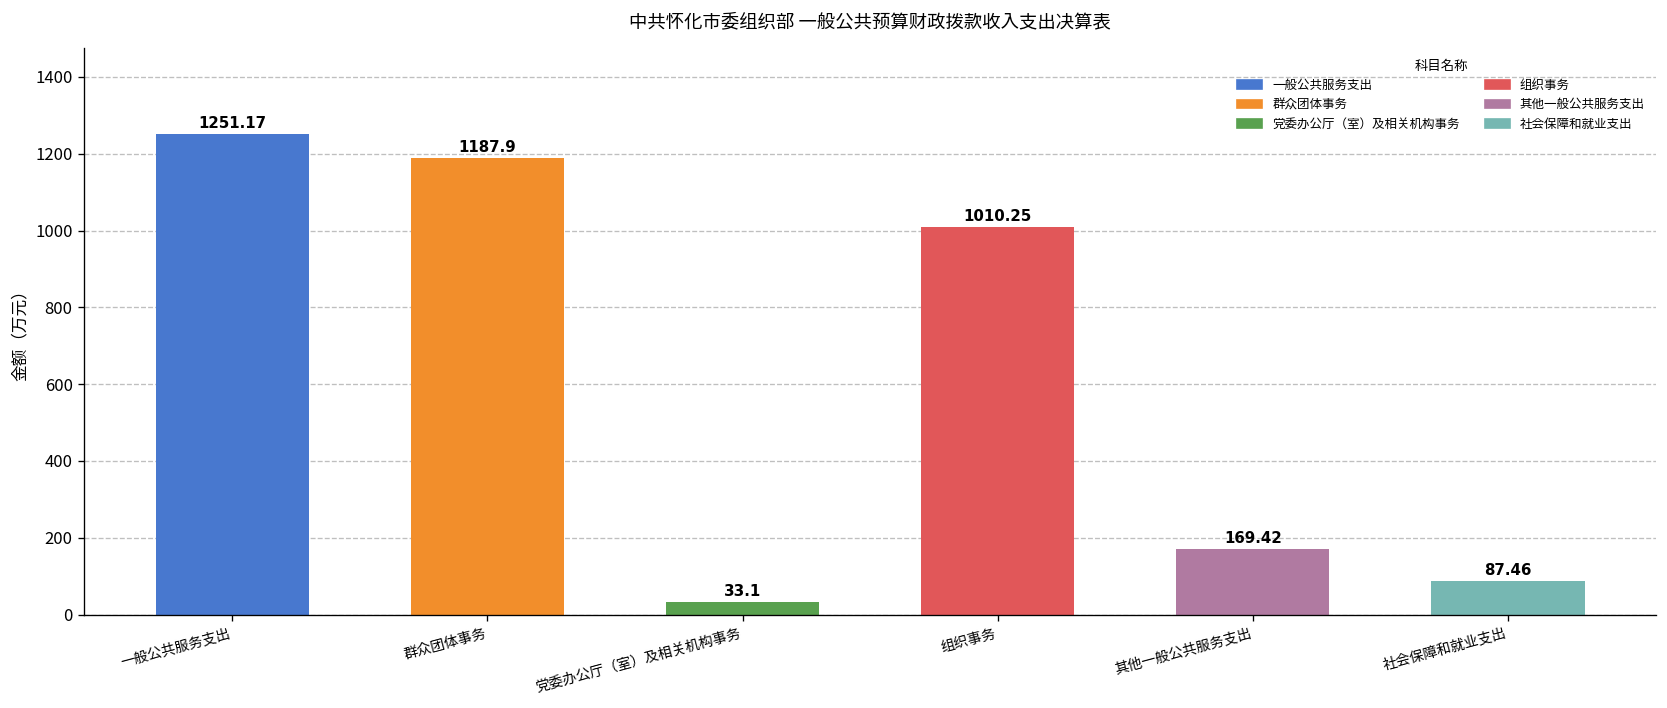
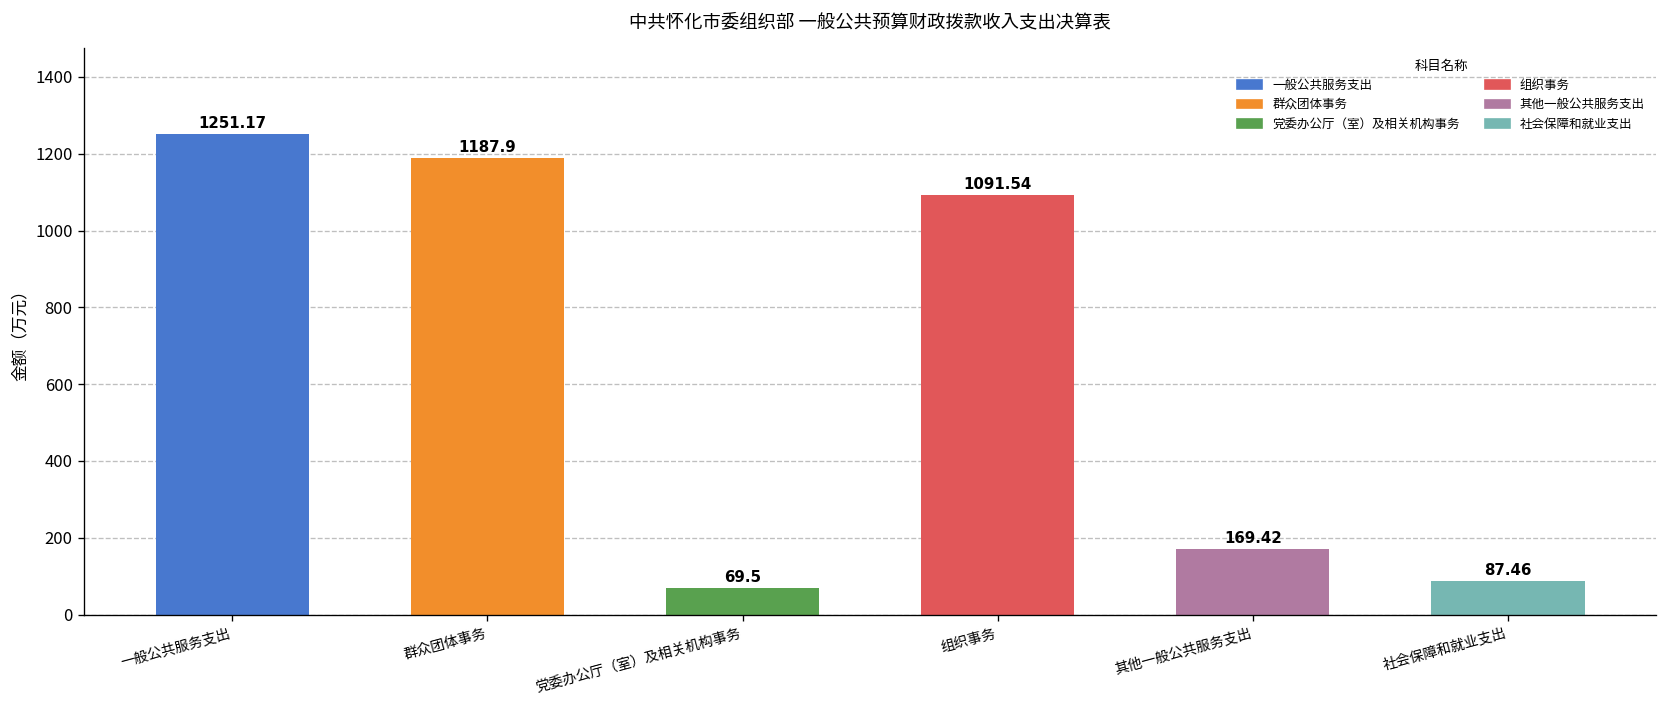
  {
    "一般公共服务支出": 1251.17,
    "群众团体事务": 1187.9,
-   "党委办公厅（室）及相关机构事务": 33.1,
-   "组织事务": 1010.25,
+   "党委办公厅（室）及相关机构事务": 69.5,
+   "组织事务": 1091.54,
    "其他一般公共服务支出": 169.42,
    "社会保障和就业支出": 87.46
  }
